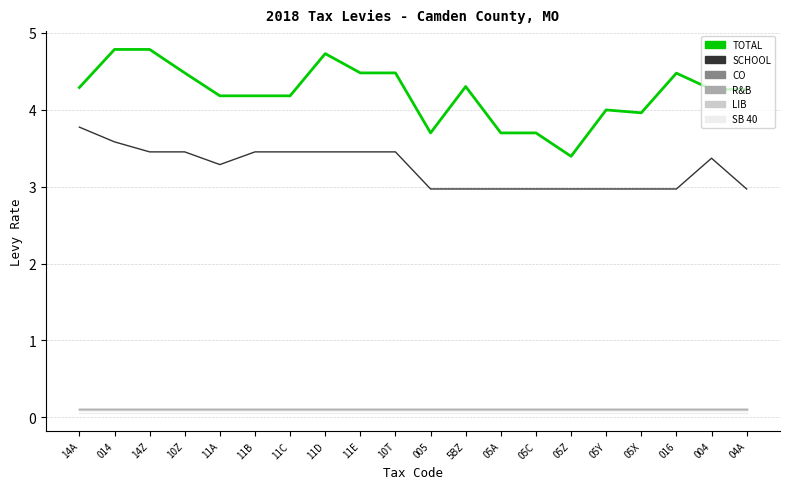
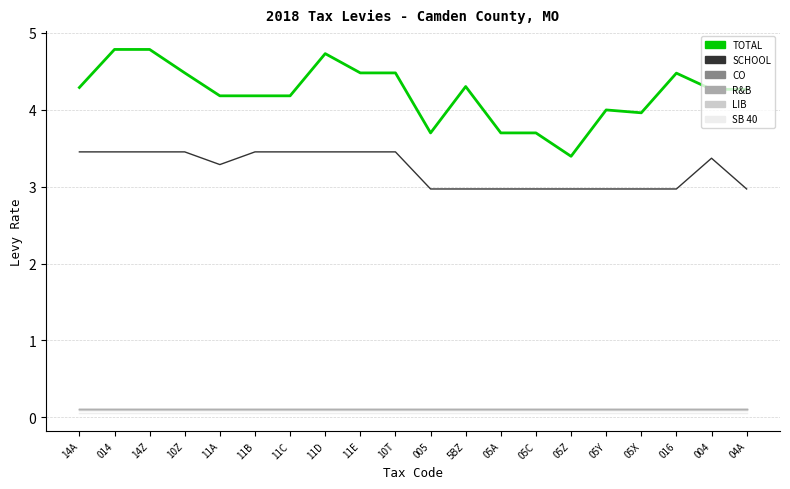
  {
    "TOTAL": {
      "14A": 4.3,
      "014": 4.8,
      "14Z": 4.8,
      "10Z": 4.5,
      "11A": 4.2,
      "11B": 4.2,
      "11C": 4.2,
      "11D": 4.7,
      "11E": 4.5,
      "10T": 4.5,
      "005": 3.7,
      "5BZ": 4.3,
      "05A": 3.7,
      "05C": 3.7,
      "05Z": 3.4,
      "05Y": 4.0,
      "05X": 4.0,
      "016": 4.5
    },
    "SCHOOL": {
-     "14A": 3.8,
-     "014": 3.6,
+     "14A": 3.5,
+     "014": 3.5,
      "14Z": 3.5,
      "10Z": 3.5,
      "11A": 3.3,
      "11B": 3.5,
      "11C": 3.5,
      "11D": 3.5,
      "11E": 3.5,
      "10T": 3.5,
      "005": 3.0,
      "5BZ": 3.0,
      "05A": 3.0,
      "05C": 3.0,
      "05Z": 3.0,
      "05Y": 3.0,
      "05X": 3.0,
      "016": 3.0,
      "004": 3.4,
      "04A": 3.0
    }
  }
